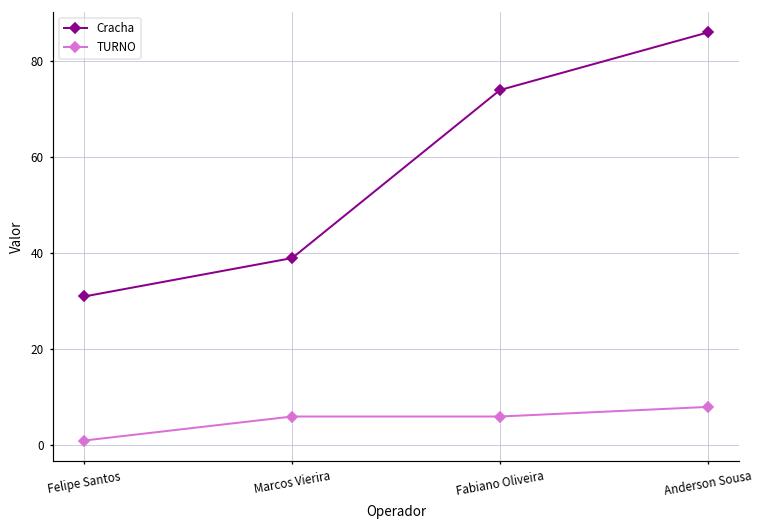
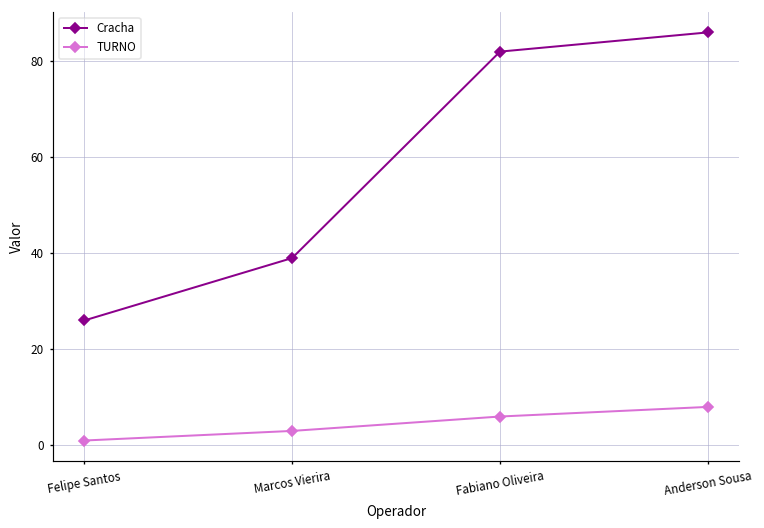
  {
    "Cracha": {
-     "Felipe Santos": 31,
+     "Felipe Santos": 26,
      "Marcos Vierira": 39,
-     "Fabiano Oliveira": 74,
+     "Fabiano Oliveira": 82,
      "Anderson Sousa": 86
    },
    "TURNO": {
      "Felipe Santos": 1,
-     "Marcos Vierira": 6,
+     "Marcos Vierira": 3,
      "Fabiano Oliveira": 6,
      "Anderson Sousa": 8
    }
  }
